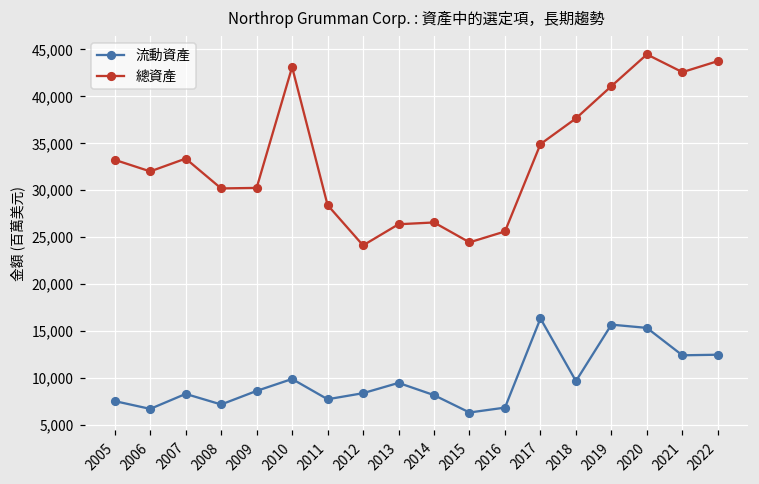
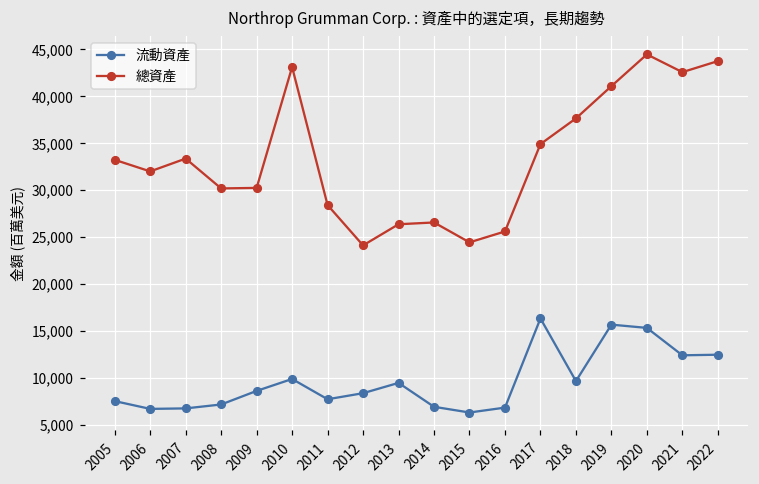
  {
    "流動資產": {
      "2005": "8,000",
      "2006": "7,000",
-     "2007": "8,000",
+     "2007": "7,000",
      "2008": "7,000",
      "2009": "9,000",
      "2010": "10,000",
      "2011": "8,000",
      "2012": "8,000",
      "2013": "9,000",
-     "2014": "8,000",
+     "2014": "7,000",
      "2015": "6,000",
      "2016": "7,000",
      "2017": "16,000",
      "2018": "10,000",
      "2019": "16,000",
      "2020": "15,000",
      "2021": "12,000",
      "2022": "12,000"
    },
    "總資產": {
      "2005": "33,000",
      "2006": "32,000",
      "2007": "33,000",
      "2008": "30,000",
      "2009": "30,000",
      "2010": "43,000",
      "2011": "28,000",
      "2012": "24,000",
      "2013": "26,000",
      "2014": "27,000",
      "2015": "24,000",
      "2016": "26,000",
      "2017": "35,000",
      "2018": "38,000",
      "2019": "41,000",
      "2020": "44,000",
      "2021": "43,000",
      "2022": "44,000"
    }
  }
